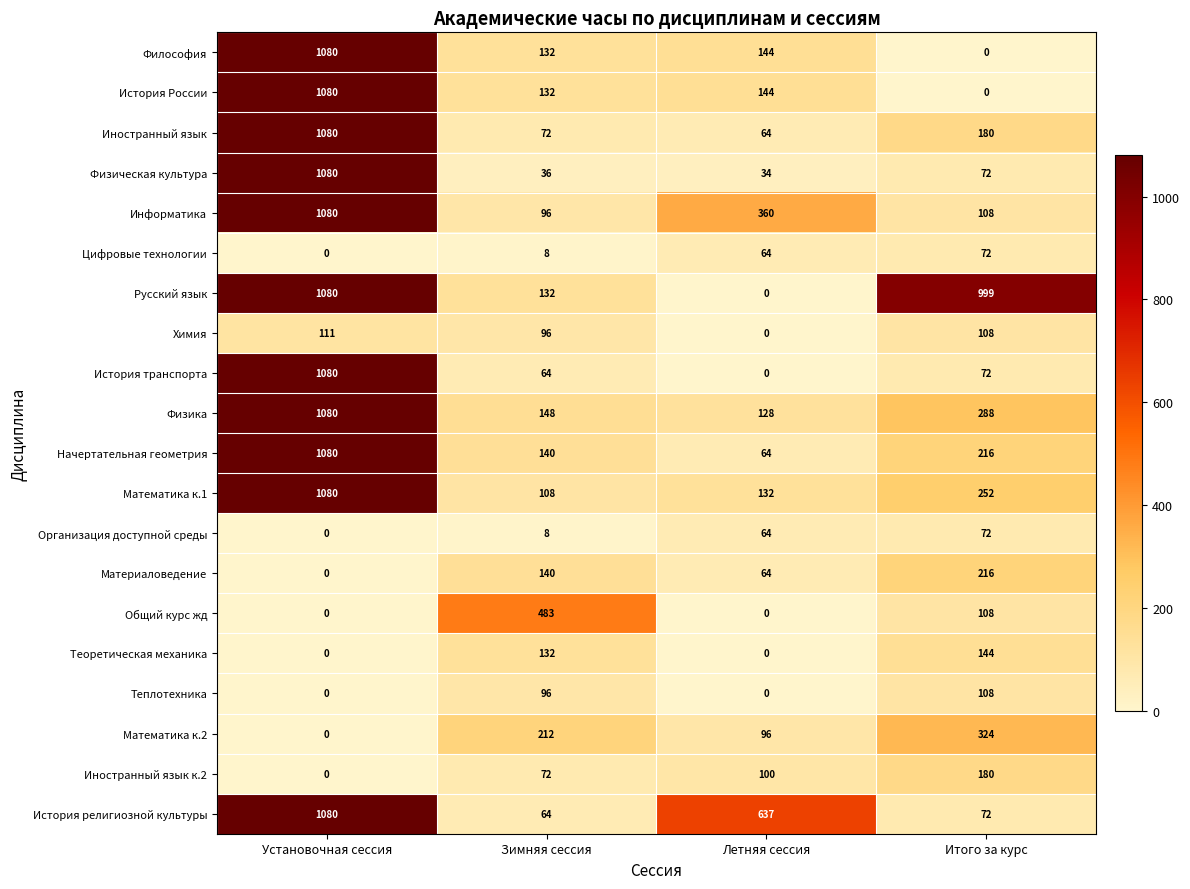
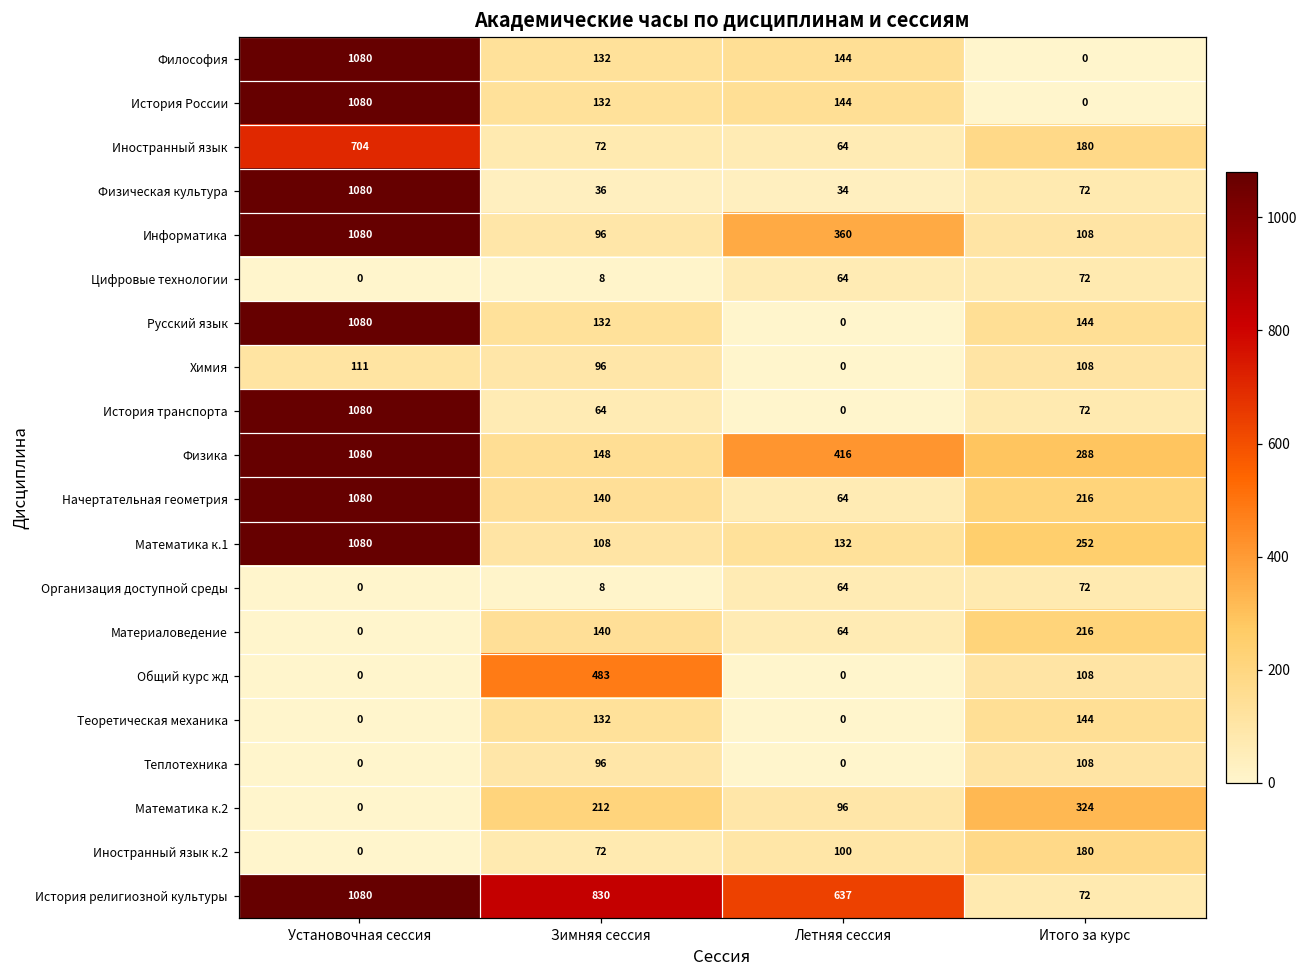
  {
    "Философия": {
      "Установочная сессия": 1080,
      "Зимняя сессия": 132,
      "Летняя сессия": 144,
      "Итого за курс": 0
    },
    "История России": {
      "Установочная сессия": 1080,
      "Зимняя сессия": 132,
      "Летняя сессия": 144,
      "Итого за курс": 0
    },
    "Иностранный язык": {
-     "Установочная сессия": 1080,
+     "Установочная сессия": 704,
      "Зимняя сессия": 72,
      "Летняя сессия": 64,
      "Итого за курс": 180
    },
    "Физическая культура": {
      "Установочная сессия": 1080,
      "Зимняя сессия": 36,
      "Летняя сессия": 34,
      "Итого за курс": 72
    },
    "Информатика": {
      "Установочная сессия": 1080,
      "Зимняя сессия": 96,
      "Летняя сессия": 360,
      "Итого за курс": 108
    },
    "Цифровые технологии": {
      "Установочная сессия": 0,
      "Зимняя сессия": 8,
      "Летняя сессия": 64,
      "Итого за курс": 72
    },
    "Русский язык": {
      "Установочная сессия": 1080,
      "Зимняя сессия": 132,
      "Летняя сессия": 0,
-     "Итого за курс": 999
+     "Итого за курс": 144
    },
    "Химия": {
      "Установочная сессия": 111,
      "Зимняя сессия": 96,
      "Летняя сессия": 0,
      "Итого за курс": 108
    },
    "История транспорта": {
      "Установочная сессия": 1080,
      "Зимняя сессия": 64,
      "Летняя сессия": 0,
      "Итого за курс": 72
    },
    "Физика": {
      "Установочная сессия": 1080,
      "Зимняя сессия": 148,
-     "Летняя сессия": 128,
+     "Летняя сессия": 416,
      "Итого за курс": 288
    },
    "Начертательная геометрия": {
      "Установочная сессия": 1080,
      "Зимняя сессия": 140,
      "Летняя сессия": 64,
      "Итого за курс": 216
    },
    "Математика к.1": {
      "Установочная сессия": 1080,
      "Зимняя сессия": 108,
      "Летняя сессия": 132,
      "Итого за курс": 252
    },
    "Организация доступной среды": {
      "Установочная сессия": 0,
      "Зимняя сессия": 8,
      "Летняя сессия": 64,
      "Итого за курс": 72
    },
    "Материаловедение": {
      "Установочная сессия": 0,
      "Зимняя сессия": 140,
      "Летняя сессия": 64,
      "Итого за курс": 216
    },
    "Общий курс жд": {
      "Установочная сессия": 0,
      "Зимняя сессия": 483,
      "Летняя сессия": 0,
      "Итого за курс": 108
    },
    "Теоретическая механика": {
      "Установочная сессия": 0,
      "Зимняя сессия": 132,
      "Летняя сессия": 0,
      "Итого за курс": 144
    },
    "Теплотехника": {
      "Установочная сессия": 0,
      "Зимняя сессия": 96,
      "Летняя сессия": 0,
      "Итого за курс": 108
    },
    "Математика к.2": {
      "Установочная сессия": 0,
      "Зимняя сессия": 212,
      "Летняя сессия": 96,
      "Итого за курс": 324
    },
    "Иностранный язык к.2": {
      "Установочная сессия": 0,
      "Зимняя сессия": 72,
      "Летняя сессия": 100,
      "Итого за курс": 180
    },
    "История религиозной культуры": {
      "Установочная сессия": 1080,
-     "Зимняя сессия": 64,
+     "Зимняя сессия": 830,
      "Летняя сессия": 637,
      "Итого за курс": 72
    }
  }
